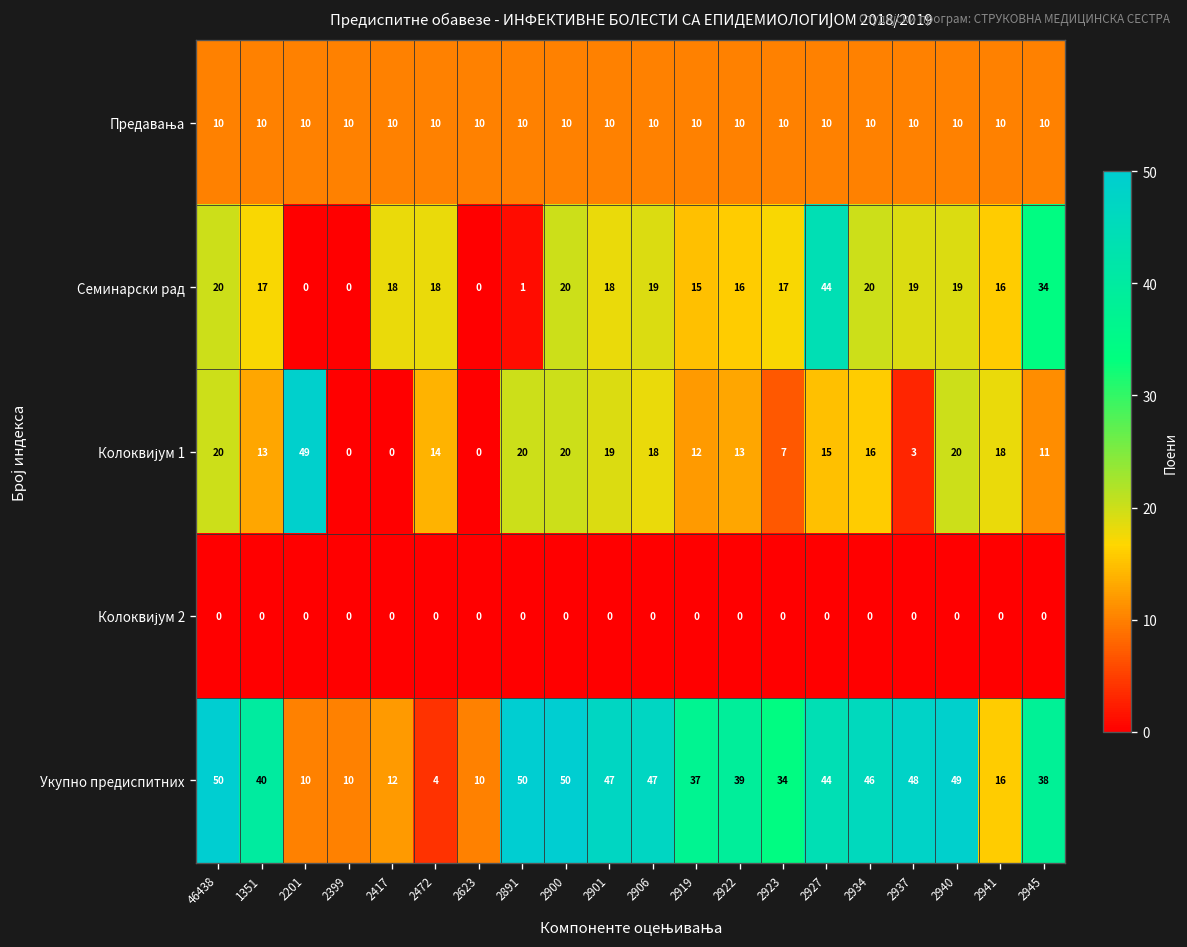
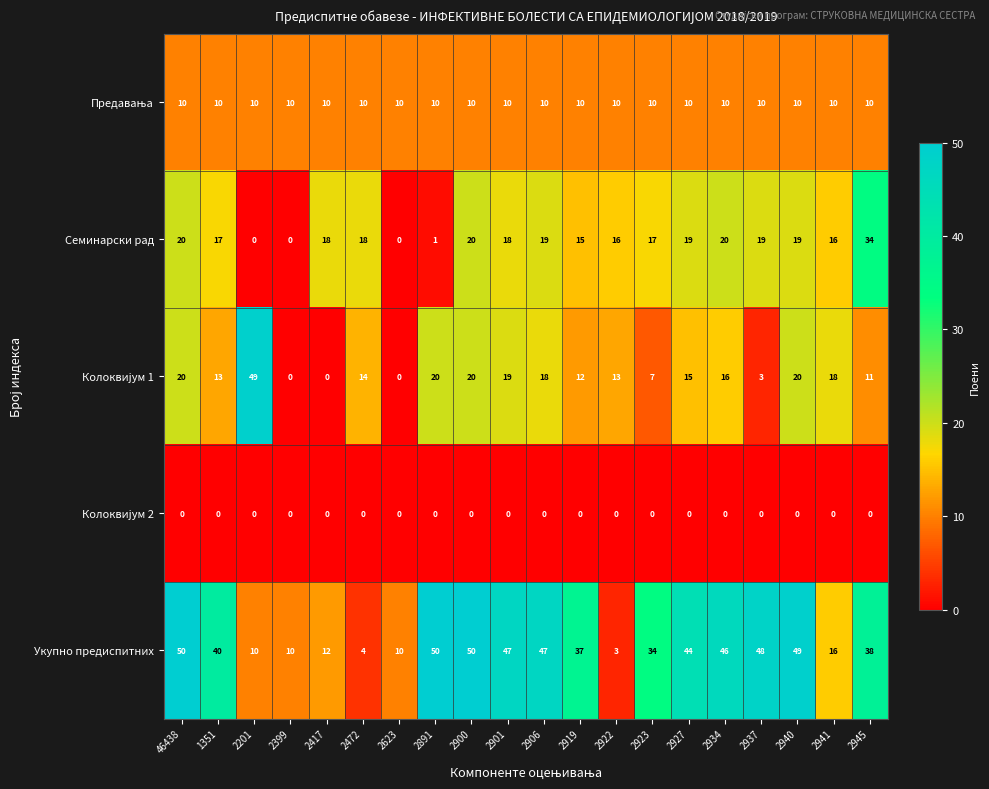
  {
    "Предавања": {
      "46438": 10,
      "1351": 10,
      "2201": 10,
      "2399": 10,
      "2417": 10,
      "2472": 10,
      "2623": 10,
      "2891": 10,
      "2900": 10,
      "2901": 10,
      "2906": 10,
      "2919": 10,
      "2922": 10,
      "2923": 10,
      "2927": 10,
      "2934": 10,
      "2937": 10,
      "2940": 10,
      "2941": 10,
      "2945": 10
    },
    "Семинарски рад": {
      "46438": 20,
      "1351": 17,
      "2201": 0,
      "2399": 0,
      "2417": 18,
      "2472": 18,
      "2623": 0,
      "2891": 1,
      "2900": 20,
      "2901": 18,
      "2906": 19,
      "2919": 15,
      "2922": 16,
      "2923": 17,
-     "2927": 44,
+     "2927": 19,
      "2934": 20,
      "2937": 19,
      "2940": 19,
      "2941": 16,
      "2945": 34
    },
    "Колоквијум 1": {
      "46438": 20,
      "1351": 13,
      "2201": 49,
      "2399": 0,
      "2417": 0,
      "2472": 14,
      "2623": 0,
      "2891": 20,
      "2900": 20,
      "2901": 19,
      "2906": 18,
      "2919": 12,
      "2922": 13,
      "2923": 7,
      "2927": 15,
      "2934": 16,
      "2937": 3,
      "2940": 20,
      "2941": 18,
      "2945": 11
    },
    "Колоквијум 2": {
      "46438": 0,
      "1351": 0,
      "2201": 0,
      "2399": 0,
      "2417": 0,
      "2472": 0,
      "2623": 0,
      "2891": 0,
      "2900": 0,
      "2901": 0,
      "2906": 0,
      "2919": 0,
      "2922": 0,
      "2923": 0,
      "2927": 0,
      "2934": 0,
      "2937": 0,
      "2940": 0,
      "2941": 0,
      "2945": 0
    },
    "Укупно предиспитних": {
      "46438": 50,
      "1351": 40,
      "2201": 10,
      "2399": 10,
      "2417": 12,
      "2472": 4,
      "2623": 10,
      "2891": 50,
      "2900": 50,
      "2901": 47,
      "2906": 47,
      "2919": 37,
-     "2922": 39,
+     "2922": 3,
      "2923": 34,
      "2927": 44,
      "2934": 46,
      "2937": 48,
      "2940": 49,
      "2941": 16,
      "2945": 38
    }
  }
